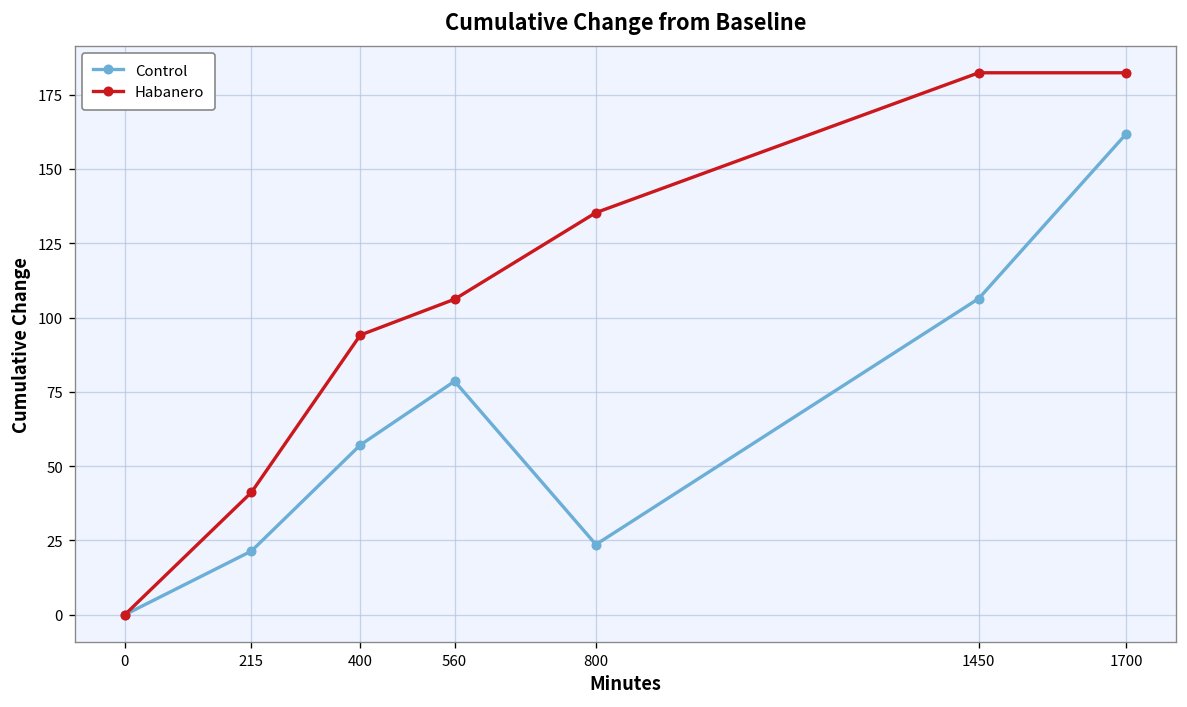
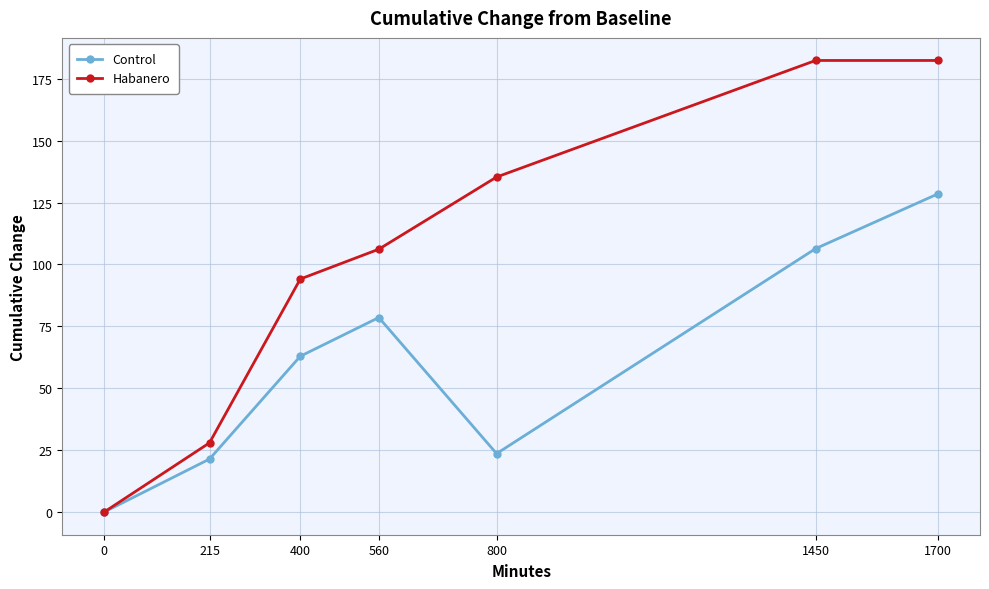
  {
    "Control": {
      "215": 21,
-     "400": 57,
+     "400": 63,
      "560": 79,
      "800": 24,
      "1450": 106,
-     "1700": 162
+     "1700": 129
    },
    "Habanero": {
-     "215": 41,
+     "215": 28,
      "400": 94,
      "560": 106,
      "800": 135,
      "1450": 182,
      "1700": 182
    }
  }
